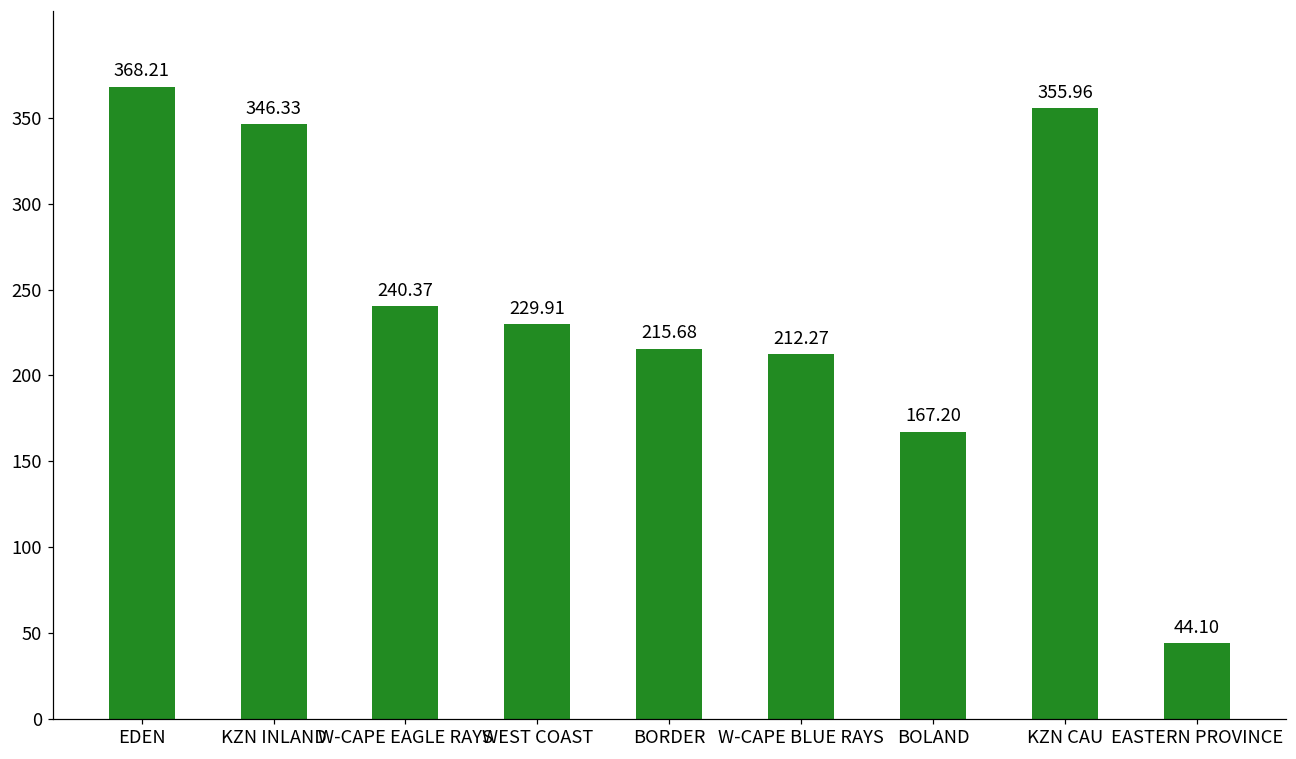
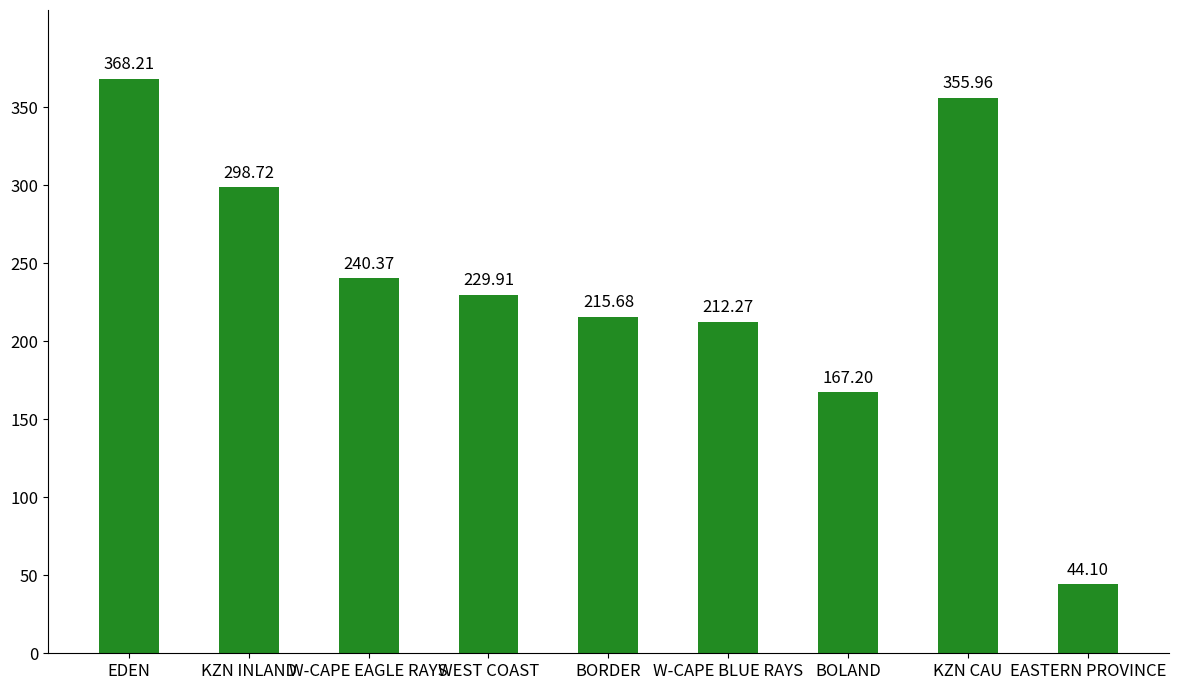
  {
    "EDEN": 368.21,
-   "KZN INLAND": 346.33,
+   "KZN INLAND": 298.72,
    "W-CAPE EAGLE RAYS": 240.37,
    "WEST COAST": 229.91,
    "BORDER": 215.68,
    "W-CAPE BLUE RAYS": 212.27,
    "BOLAND": 167.20,
    "KZN CAU": 355.96,
    "EASTERN PROVINCE": 44.10
  }
